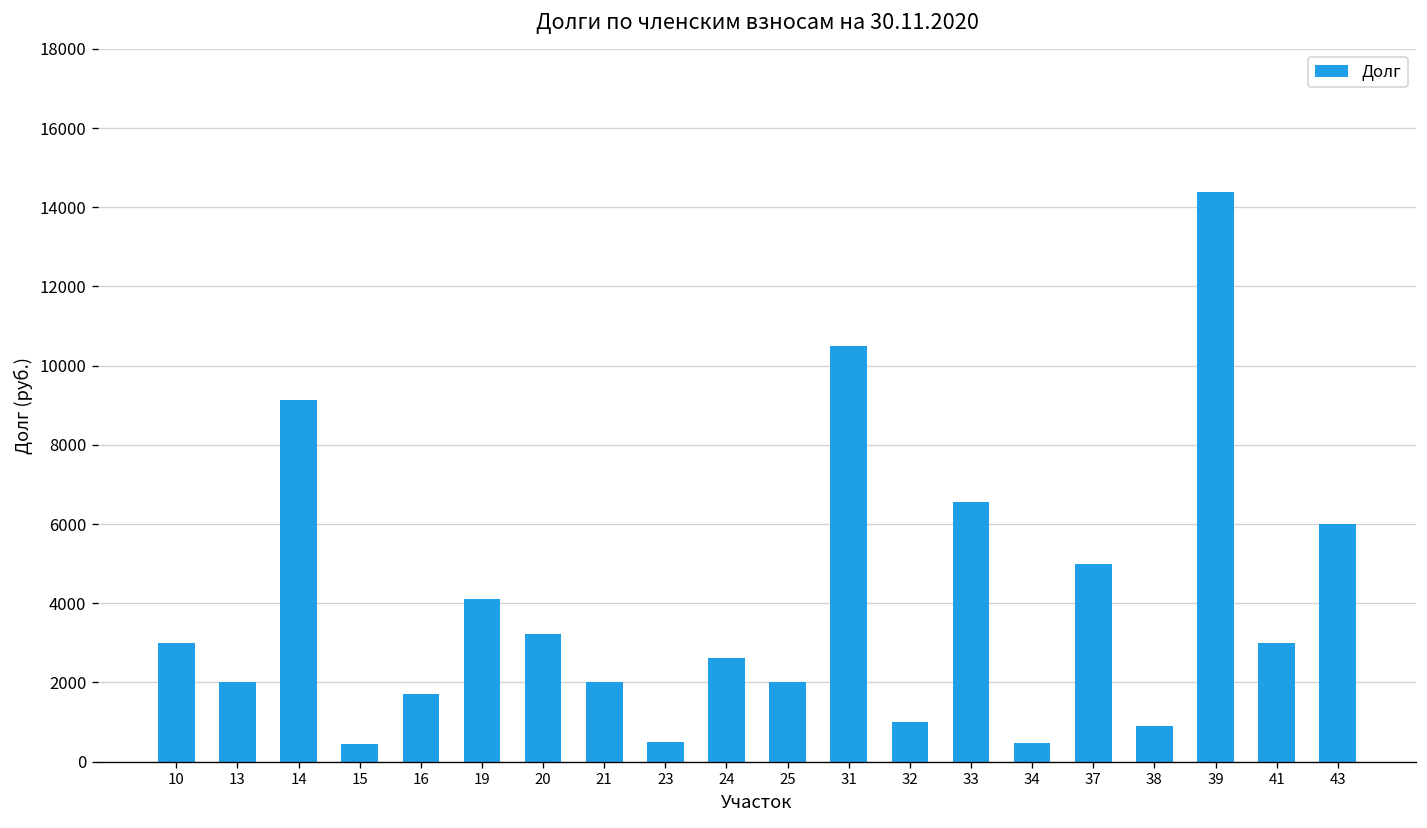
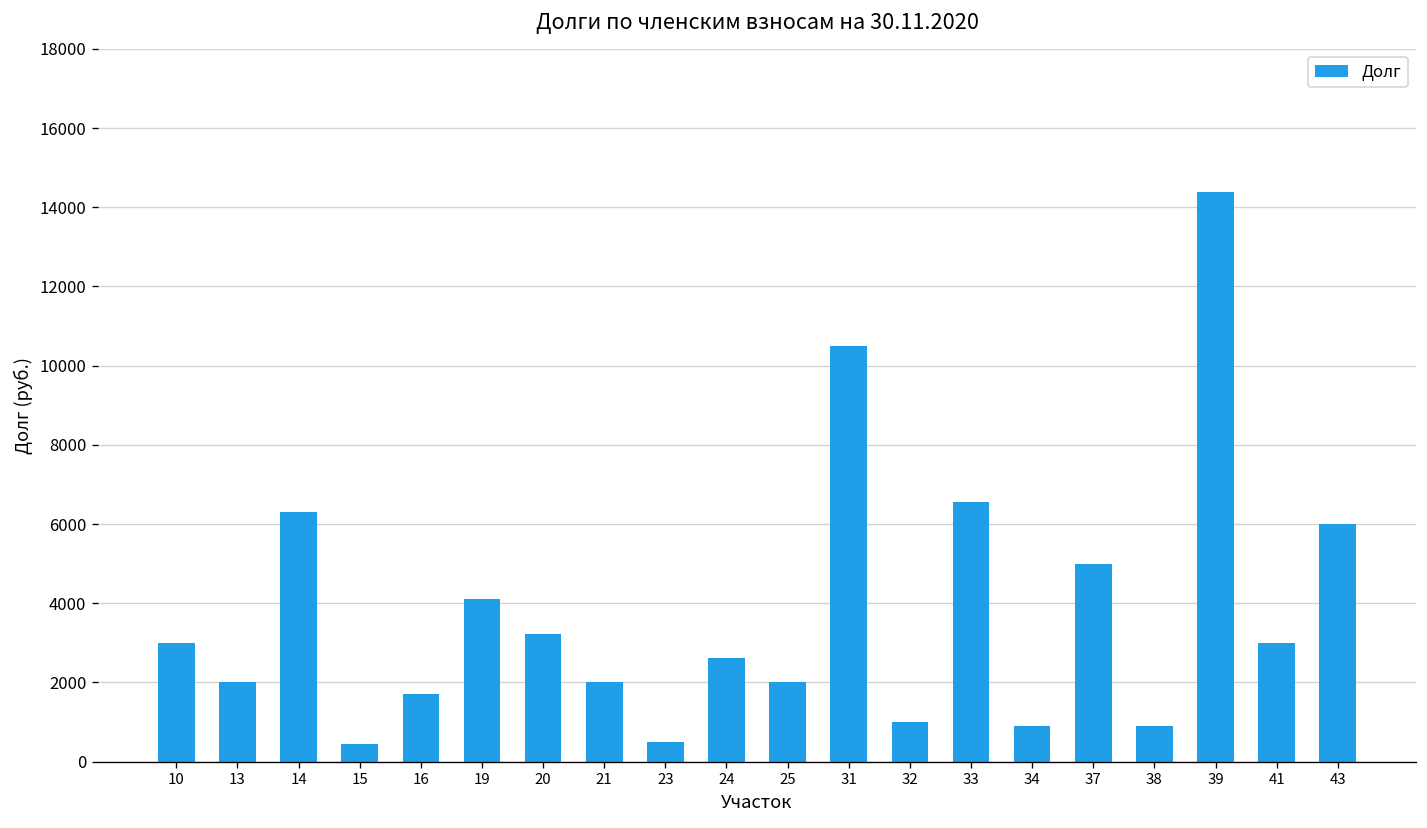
  {
    "10": 3000,
    "13": 2000,
-   "14": 9100,
+   "14": 6300,
    "15": 500,
    "16": 1700,
    "19": 4100,
    "20": 3200,
    "21": 2000,
    "23": 500,
    "24": 2600,
    "25": 2000,
    "31": 10500,
    "32": 1000,
    "33": 6600,
-   "34": 500,
+   "34": 900,
    "37": 5000,
    "38": 900,
    "39": 14400,
    "41": 3000,
    "43": 6000
  }
